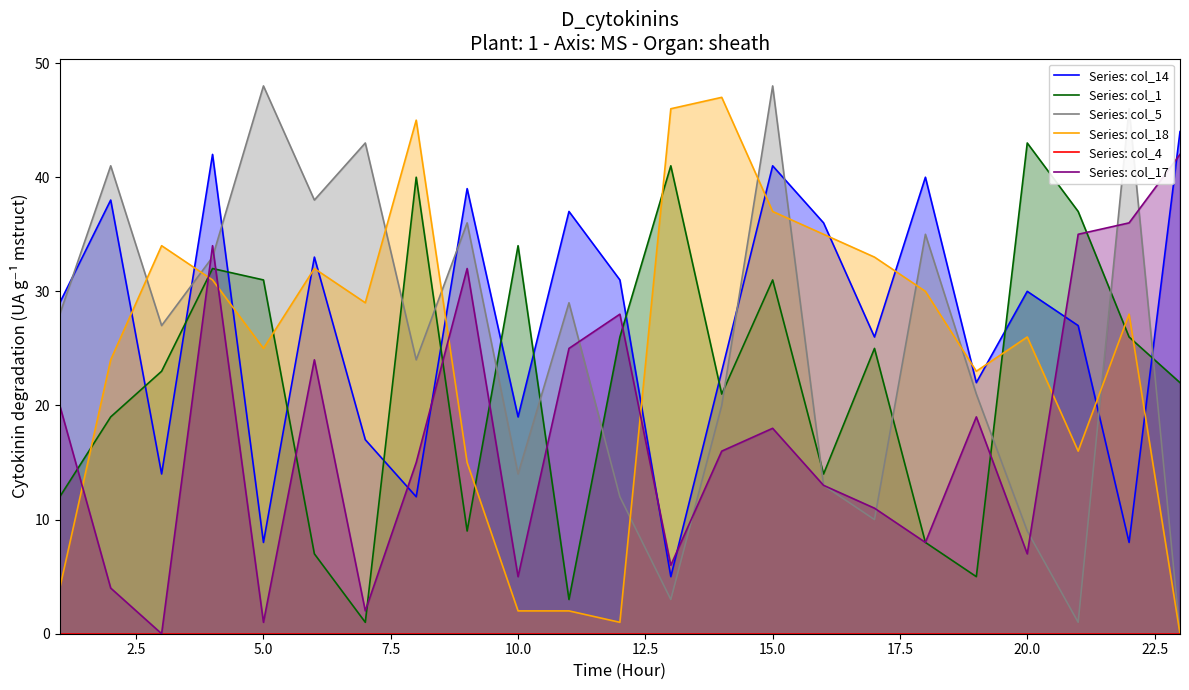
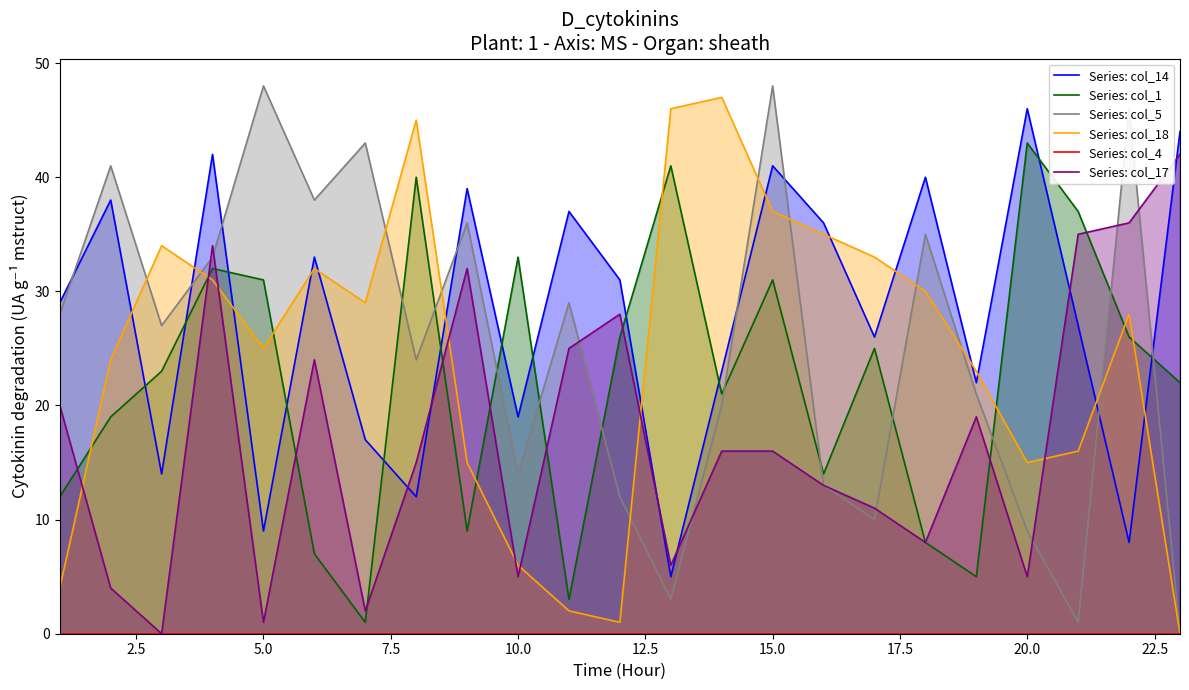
  {
    "Series: col_14": {
-     "5.0": 8,
+     "5.0": 9,
      "10.0": 19,
      "15.0": 41,
-     "20.0": 30
+     "20.0": 46
    },
    "Series: col_1": {
      "5.0": 31,
-     "10.0": 34,
+     "10.0": 33,
      "15.0": 31,
      "20.0": 43
    },
    "Series: col_5": {
      "5.0": 48,
      "10.0": 14,
      "15.0": 48,
      "20.0": 9
    },
    "Series: col_18": {
      "5.0": 25,
-     "10.0": 2,
+     "10.0": 6,
      "15.0": 37,
-     "20.0": 26
+     "20.0": 15
    },
    "Series: col_4": {
      "5.0": 0,
      "10.0": 0,
      "15.0": 0,
      "20.0": 0
    },
    "Series: col_17": {
      "5.0": 1,
      "10.0": 5,
-     "15.0": 18,
-     "20.0": 7
+     "15.0": 16,
+     "20.0": 5
    }
  }
